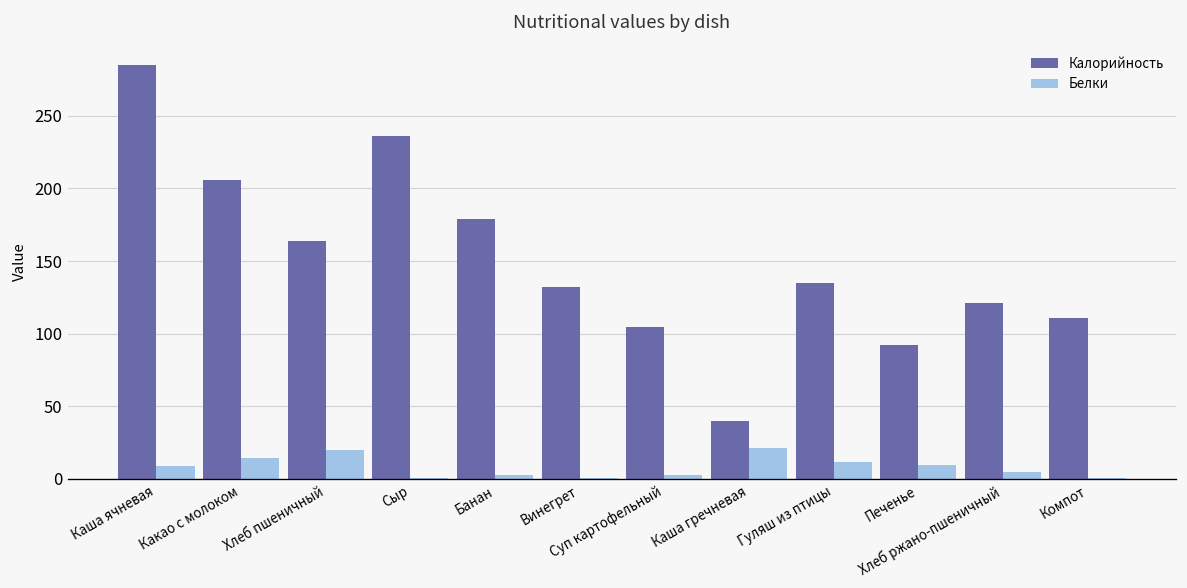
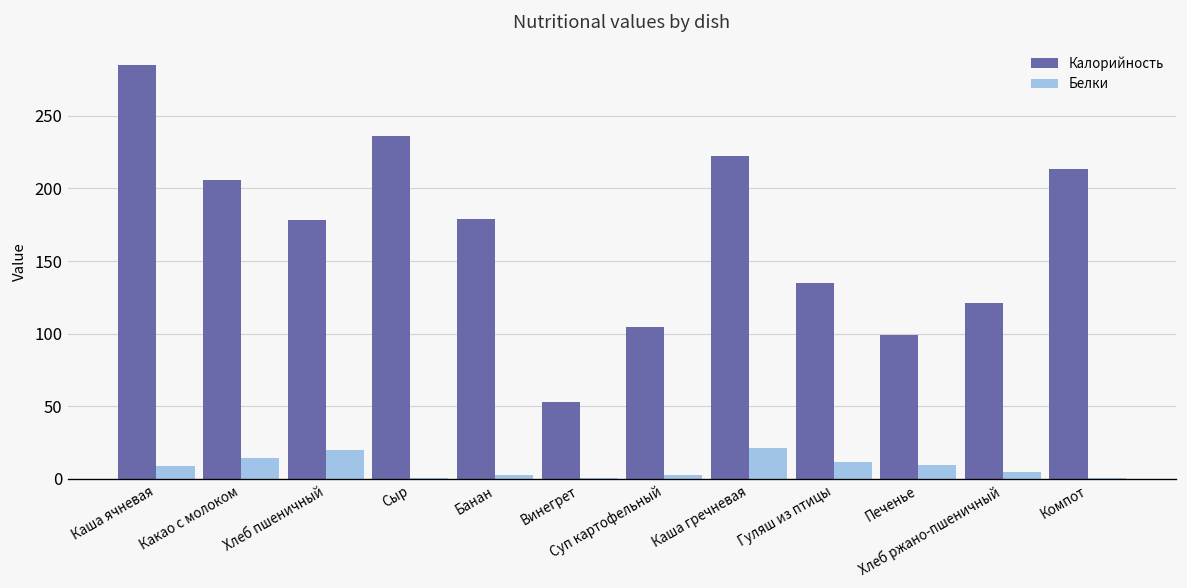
  {
    "Калорийность": {
      "Каша ячневая": 285,
      "Какао с молоком": 206,
-     "Хлеб пшеничный": 164,
+     "Хлеб пшеничный": 178,
      "Сыр": 236,
      "Банан": 179,
-     "Винегрет": 132,
+     "Винегрет": 53,
      "Суп картофельный": 105,
-     "Каша гречневая": 40,
+     "Каша гречневая": 222,
      "Гуляш из птицы": 135,
-     "Печенье": 92,
+     "Печенье": 99,
      "Хлеб ржано-пшеничный": 121,
-     "Компот": 111
+     "Компот": 214
    },
    "Белки": {
      "Каша ячневая": 9,
      "Какао с молоком": 14,
      "Хлеб пшеничный": 20,
      "Банан": 3,
      "Суп картофельный": 3,
      "Каша гречневая": 21,
      "Гуляш из птицы": 12,
      "Печенье": 10,
      "Хлеб ржано-пшеничный": 5
    }
  }
